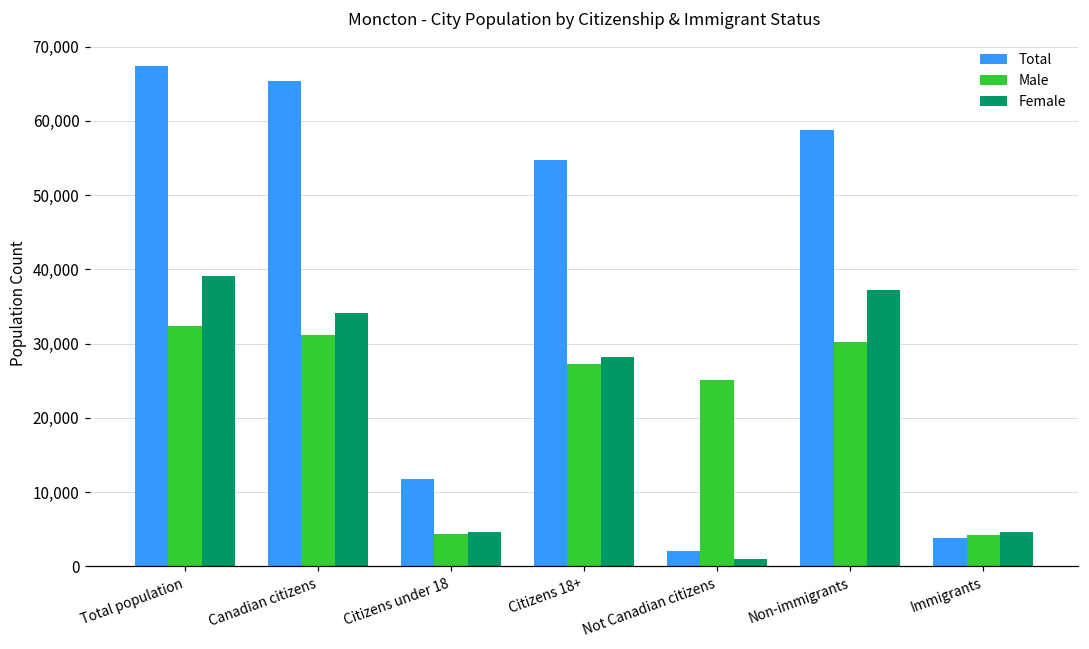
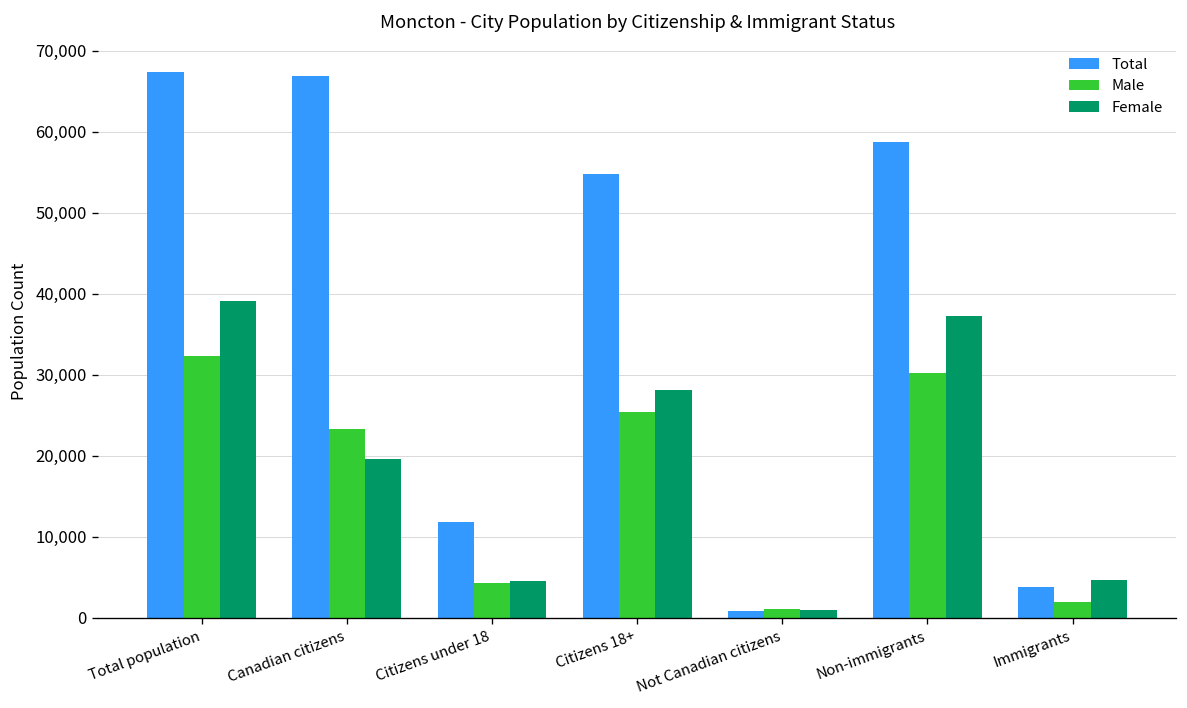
  {
    "Total": {
      "Total population": "67,000",
-     "Canadian citizens": "65,000",
+     "Canadian citizens": "67,000",
      "Citizens under 18": "12,000",
      "Citizens 18+": "55,000",
-     "Not Canadian citizens": "2,000",
+     "Not Canadian citizens": "1,000",
      "Non-immigrants": "59,000",
      "Immigrants": "4,000"
    },
    "Male": {
      "Total population": "32,000",
-     "Canadian citizens": "31,000",
+     "Canadian citizens": "23,000",
      "Citizens under 18": "4,000",
-     "Citizens 18+": "27,000",
-     "Not Canadian citizens": "25,000",
+     "Citizens 18+": "25,000",
+     "Not Canadian citizens": "1,000",
      "Non-immigrants": "30,000",
-     "Immigrants": "4,000"
+     "Immigrants": "2,000"
    },
    "Female": {
      "Total population": "39,000",
-     "Canadian citizens": "34,000",
+     "Canadian citizens": "20,000",
      "Citizens under 18": "5,000",
      "Citizens 18+": "28,000",
      "Not Canadian citizens": "1,000",
      "Non-immigrants": "37,000",
      "Immigrants": "5,000"
    }
  }
